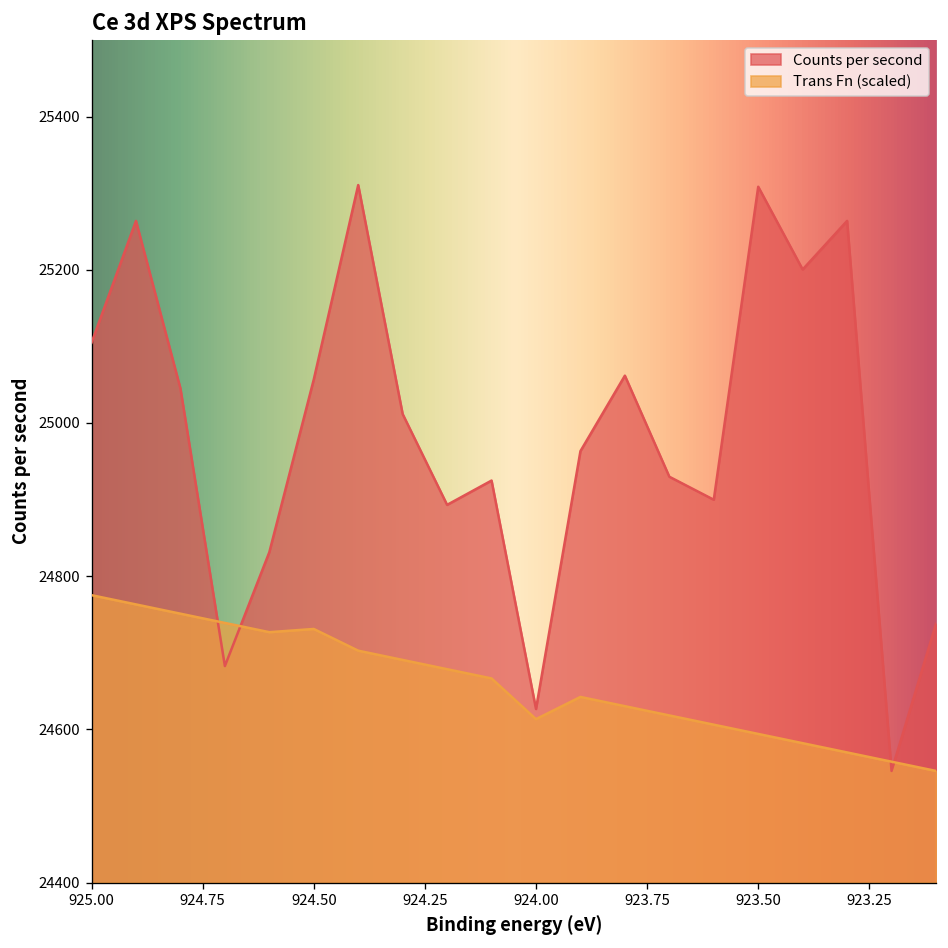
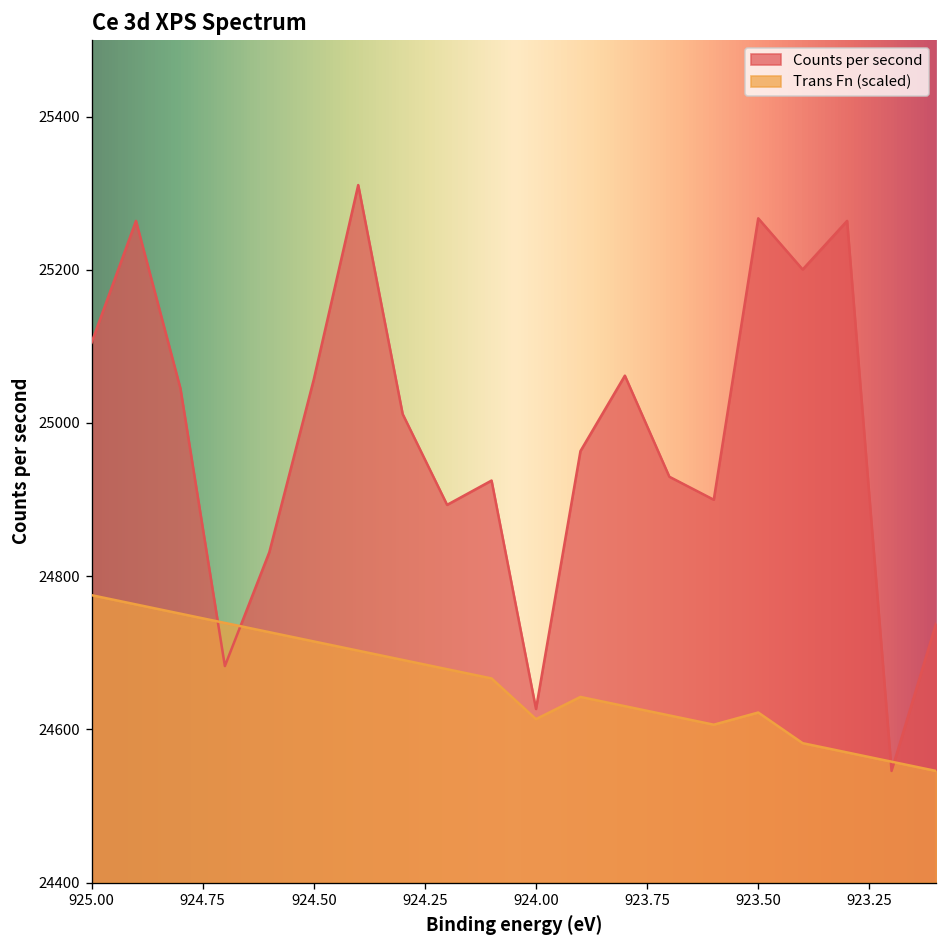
  {
    "Counts per second": {
      "925.00": 25100,
      "924.50": 25060,
      "924.00": 24630,
-     "923.50": 25310
+     "923.50": 25270
    },
    "Trans Fn (scaled)": {
      "925.00": 24780,
-     "924.50": 24730,
+     "924.50": 24710,
      "924.00": 24610,
-     "923.50": 24590
+     "923.50": 24620
    }
  }
